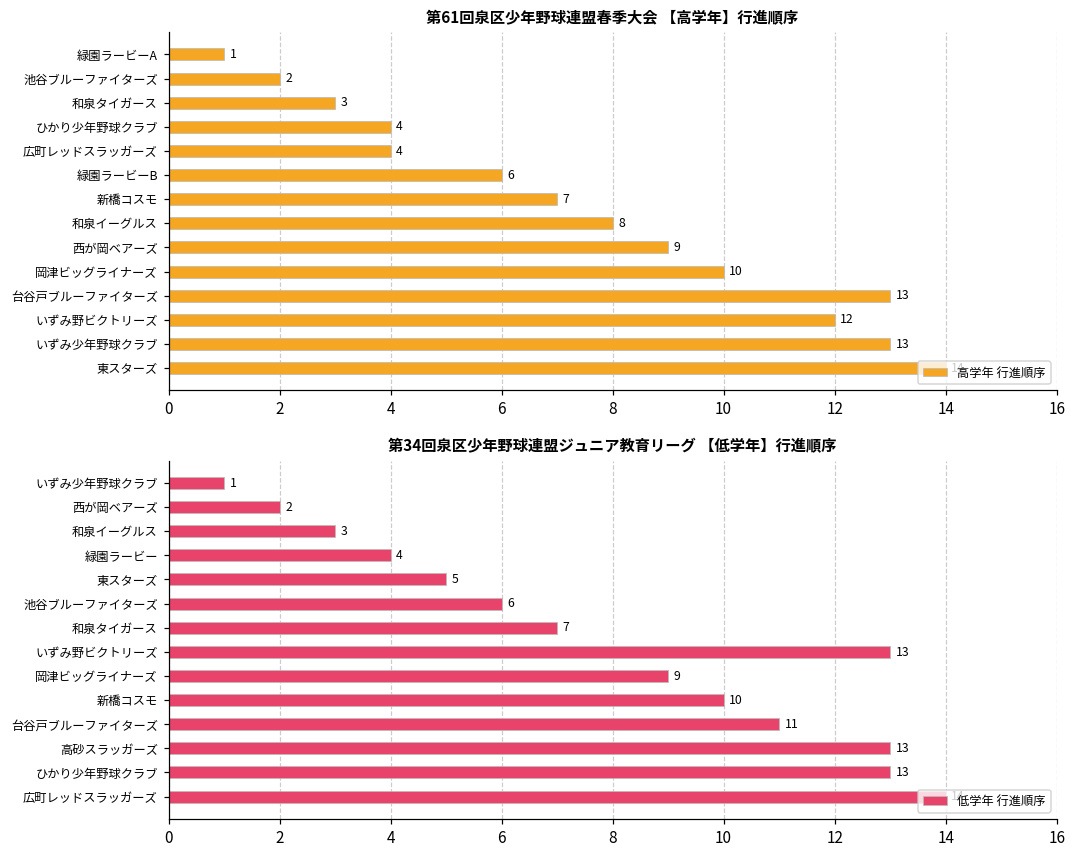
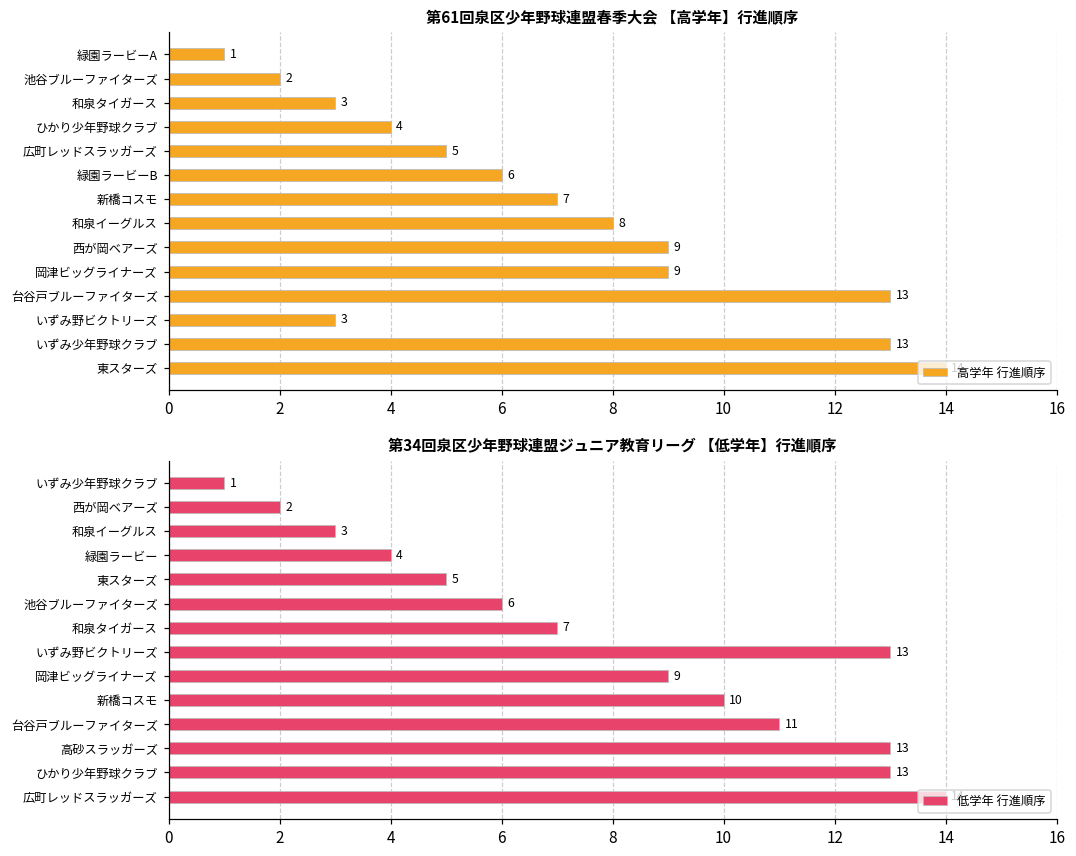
  {
    "第61回泉区少年野球連盟春季大会 【高学年】行進順序": {
      "緑園ラービーA": 1,
      "池谷ブルーファイターズ": 2,
      "和泉タイガース": 3,
      "ひかり少年野球クラブ": 4,
-     "広町レッドスラッガーズ": 4,
+     "広町レッドスラッガーズ": 5,
      "緑園ラービーB": 6,
      "新橋コスモ": 7,
      "和泉イーグルス": 8,
      "西が岡ベアーズ": 9,
-     "岡津ビッグライナーズ": 10,
+     "岡津ビッグライナーズ": 9,
      "台谷戸ブルーファイターズ": 13,
-     "いずみ野ビクトリーズ": 12,
+     "いずみ野ビクトリーズ": 3,
      "いずみ少年野球クラブ": 13
    },
    "第34回泉区少年野球連盟ジュニア教育リーグ 【低学年】行進順序": {
      "いずみ少年野球クラブ": 1,
      "西が岡ベアーズ": 2,
      "和泉イーグルス": 3,
      "緑園ラービー": 4,
      "東スターズ": 5,
      "池谷ブルーファイターズ": 6,
      "和泉タイガース": 7,
      "いずみ野ビクトリーズ": 13,
      "岡津ビッグライナーズ": 9,
      "新橋コスモ": 10,
      "台谷戸ブルーファイターズ": 11,
      "高砂スラッガーズ": 13,
      "ひかり少年野球クラブ": 13
    }
  }
